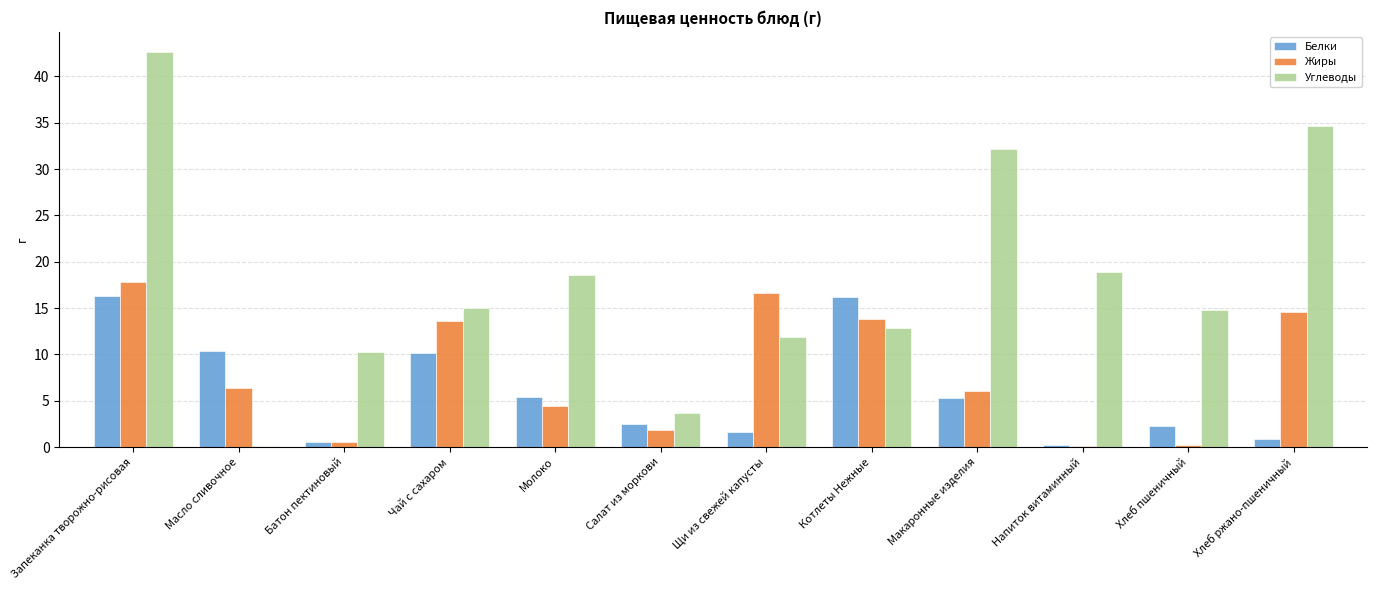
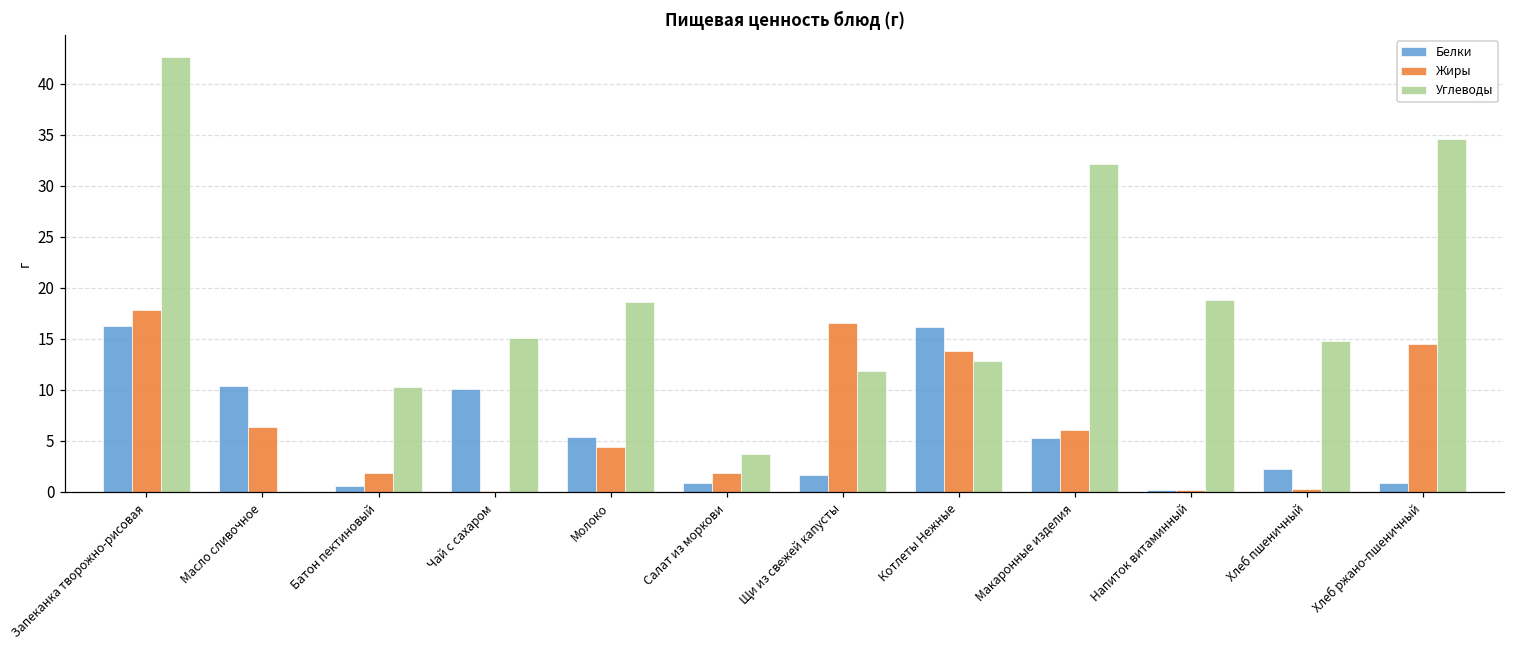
  {
    "Белки": {
      "Запеканка творожно-рисовая": 16,
      "Масло сливочное": 10,
      "Батон пектиновый": 1,
      "Чай с сахаром": 10,
      "Молоко": 5,
-     "Салат из моркови": 3,
+     "Салат из моркови": 1,
      "Щи из свежей капусты": 2,
      "Котлеты Нежные": 16,
      "Макаронные изделия": 5,
      "Хлеб пшеничный": 2,
      "Хлеб ржано-пшеничный": 1
    },
    "Жиры": {
      "Запеканка творожно-рисовая": 18,
      "Масло сливочное": 6,
-     "Батон пектиновый": 1,
-     "Чай с сахаром": 14,
+     "Батон пектиновый": 2,
+     "Чай с сахаром": 0,
      "Молоко": 4,
      "Салат из моркови": 2,
      "Щи из свежей капусты": 17,
      "Котлеты Нежные": 14,
      "Макаронные изделия": 6,
      "Хлеб ржано-пшеничный": 15
    },
    "Углеводы": {
      "Запеканка творожно-рисовая": 43,
      "Батон пектиновый": 10,
      "Чай с сахаром": 15,
      "Молоко": 19,
      "Салат из моркови": 4,
      "Щи из свежей капусты": 12,
      "Котлеты Нежные": 13,
      "Макаронные изделия": 32,
      "Напиток витаминный": 19,
      "Хлеб пшеничный": 15,
      "Хлеб ржано-пшеничный": 35
    }
  }
